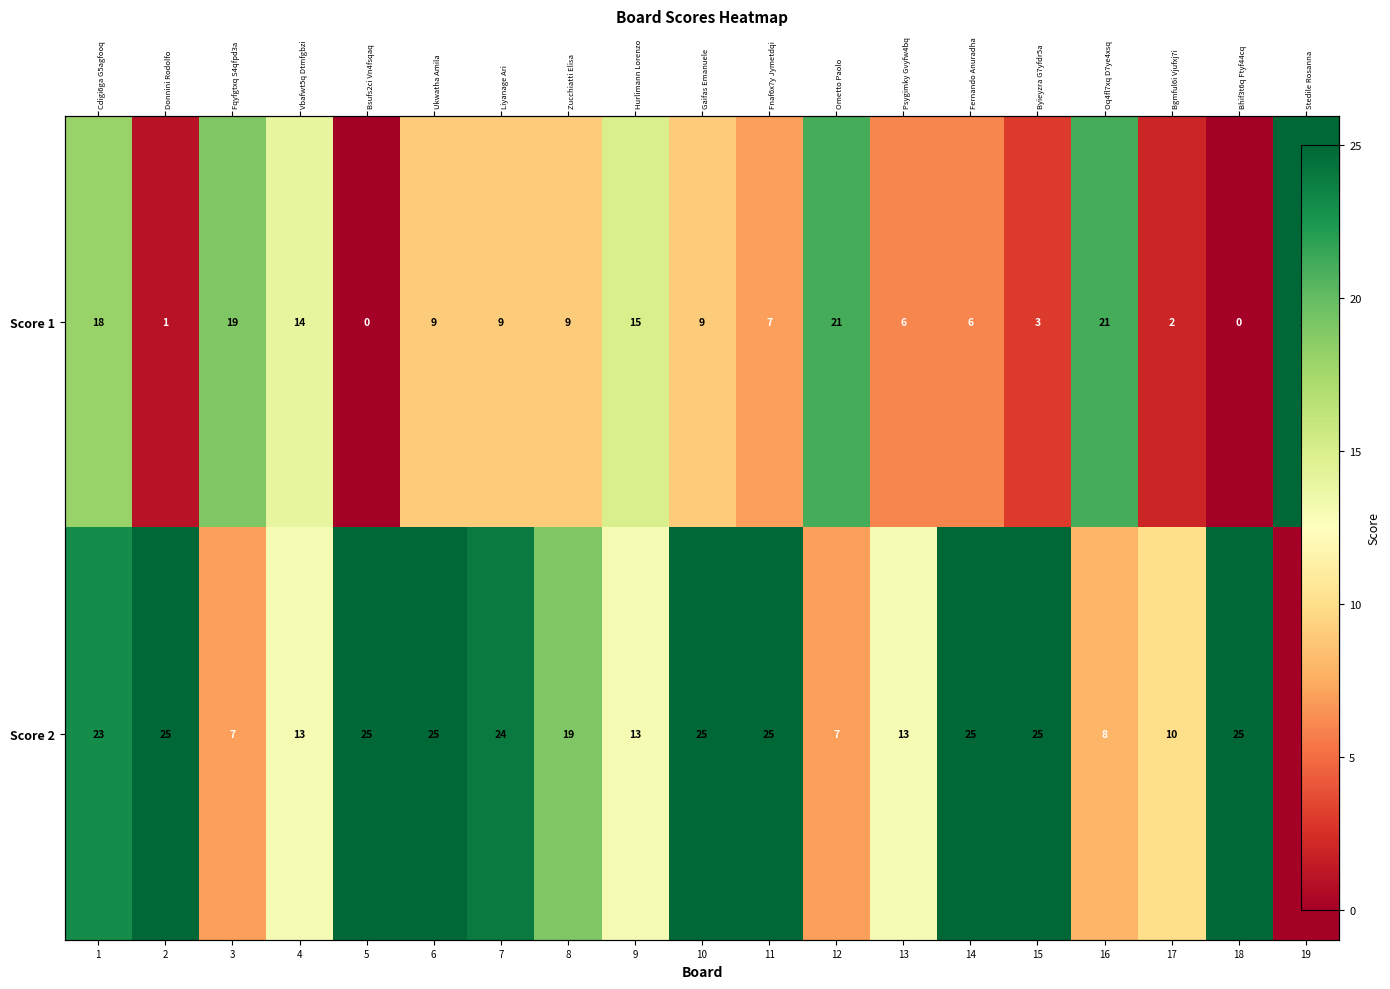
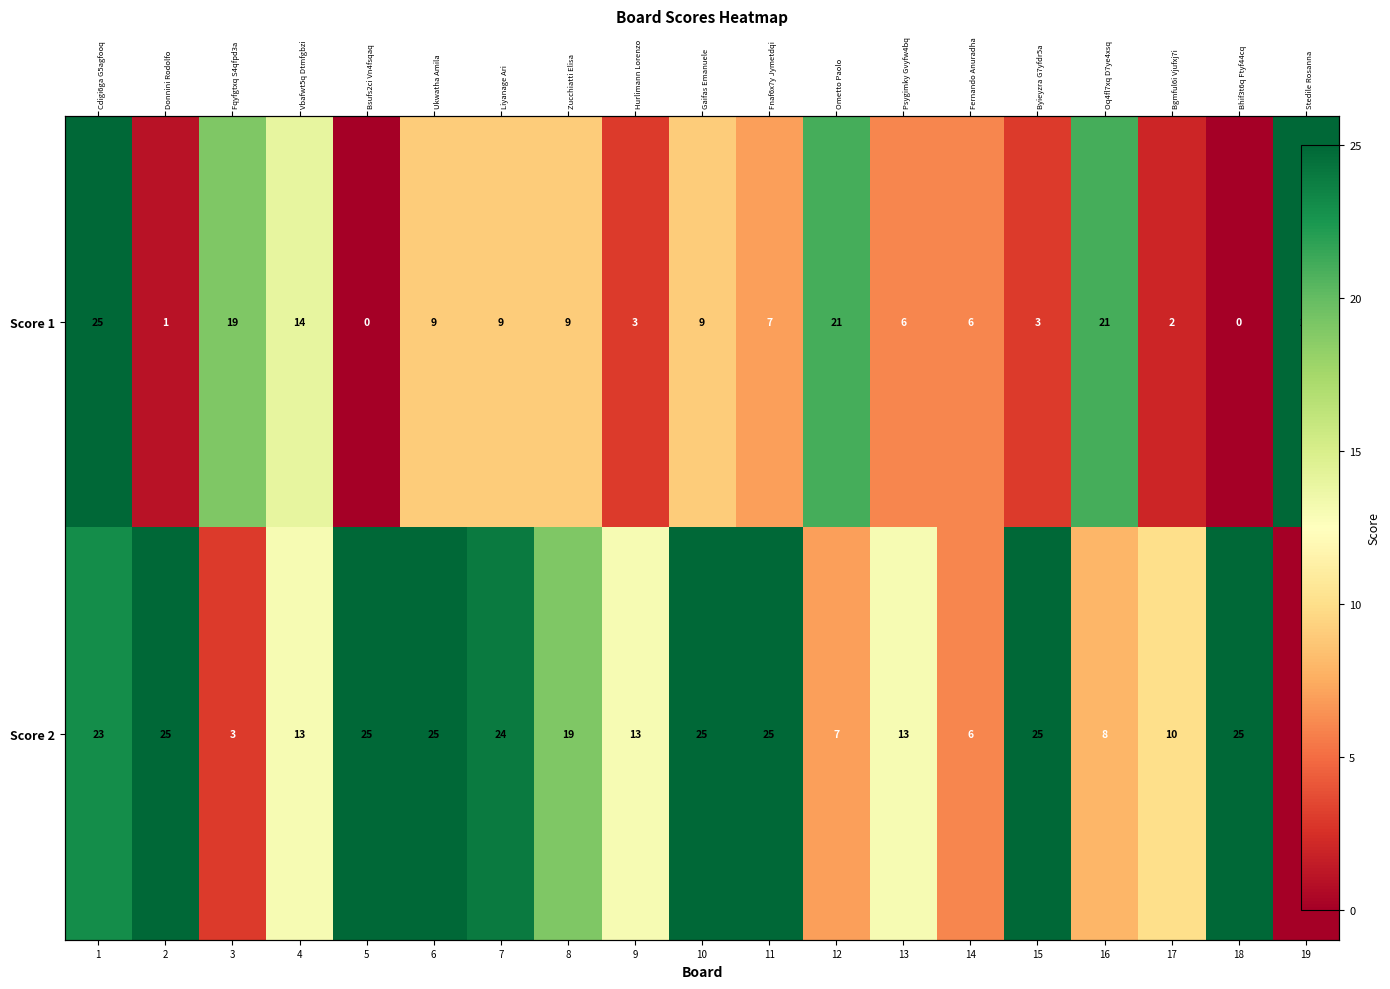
  {
    "Score 1": {
-     "1": 18,
+     "1": 25,
      "2": 1,
      "3": 19,
      "4": 14,
      "5": 0,
      "6": 9,
      "7": 9,
      "8": 9,
-     "9": 15,
+     "9": 3,
      "10": 9,
      "11": 7,
      "12": 21,
      "13": 6,
      "14": 6,
      "15": 3,
      "16": 21,
      "17": 2,
      "18": 0,
      "19": 25
    },
    "Score 2": {
      "1": 23,
      "2": 25,
-     "3": 7,
+     "3": 3,
      "4": 13,
      "5": 25,
      "6": 25,
      "7": 24,
      "8": 19,
      "9": 13,
      "10": 25,
      "11": 25,
      "12": 7,
      "13": 13,
-     "14": 25,
+     "14": 6,
      "15": 25,
      "16": 8,
      "17": 10,
      "18": 25
    }
  }
